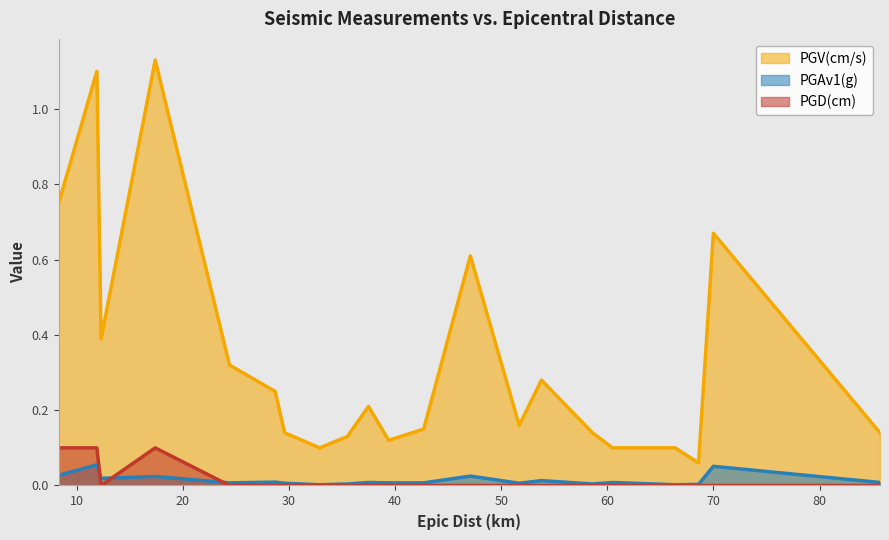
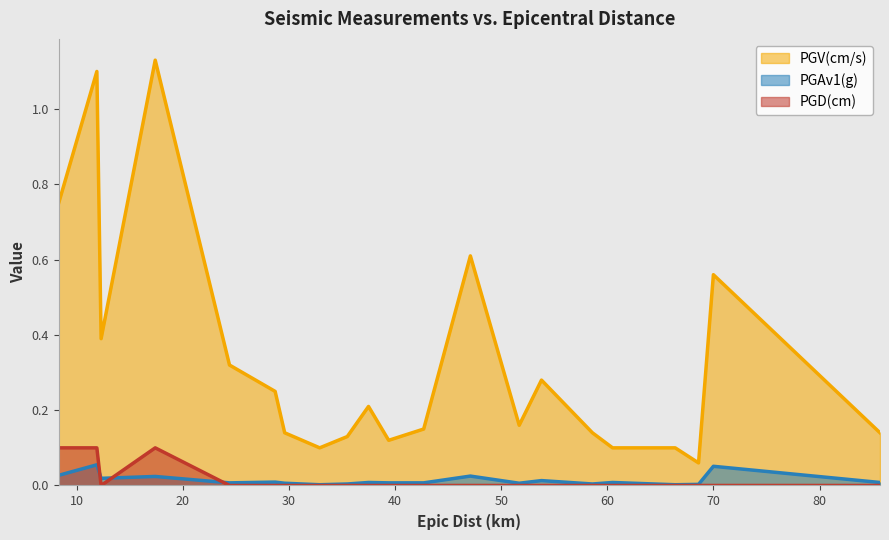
  {
    "PGV(cm/s)": {
-     "70": 0.67
+     "70": 0.56
    },
    "PGAv1(g)": {
      "70": 0.05
    },
    "PGD(cm)": {
      "70": 0.00
    }
  }
